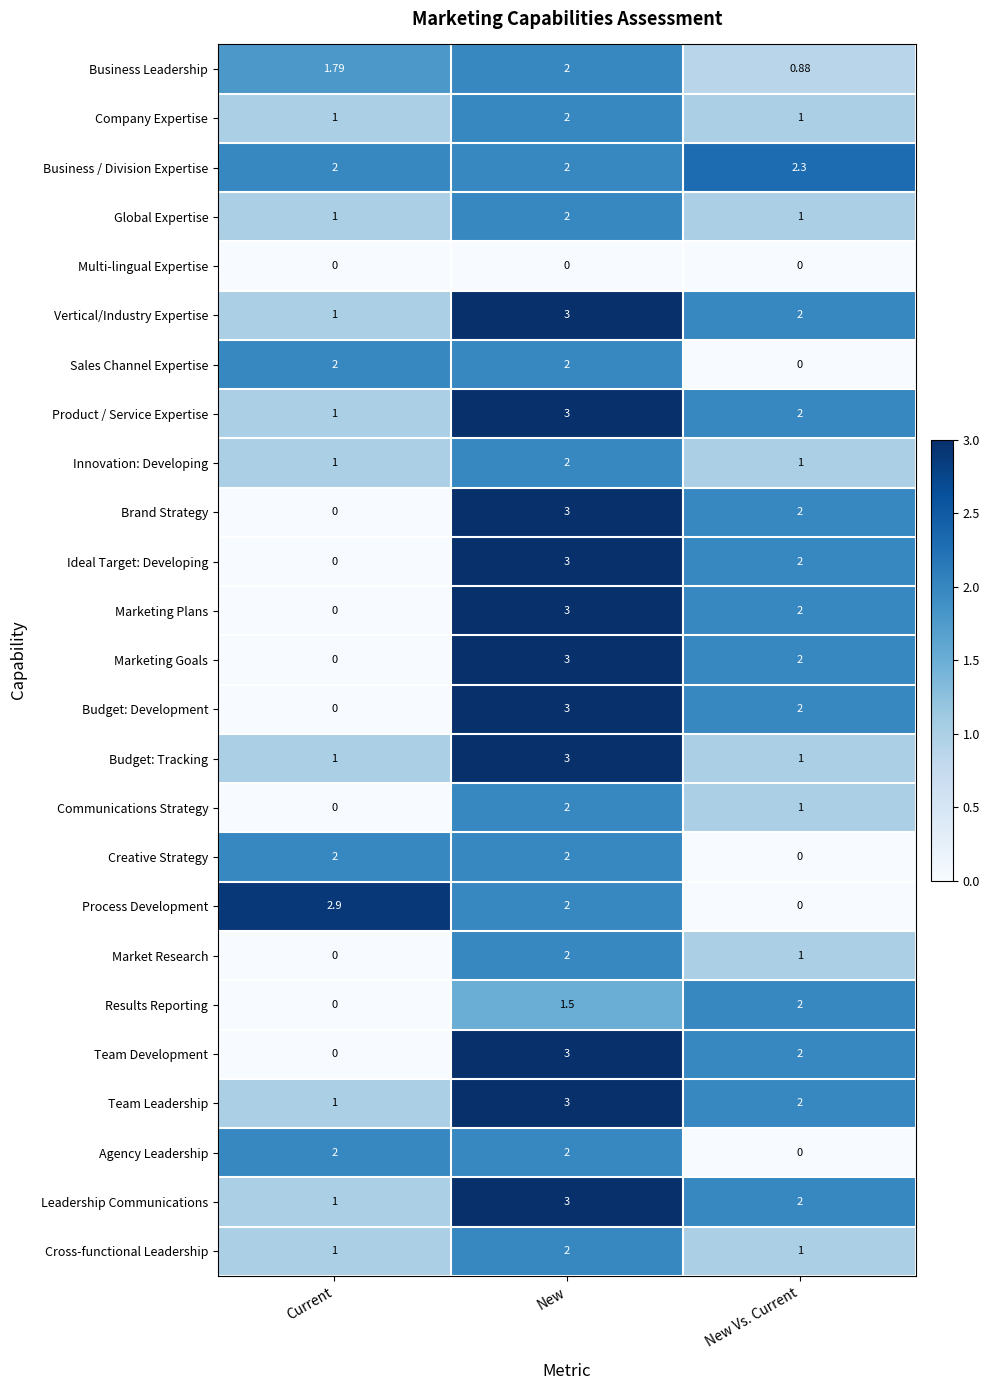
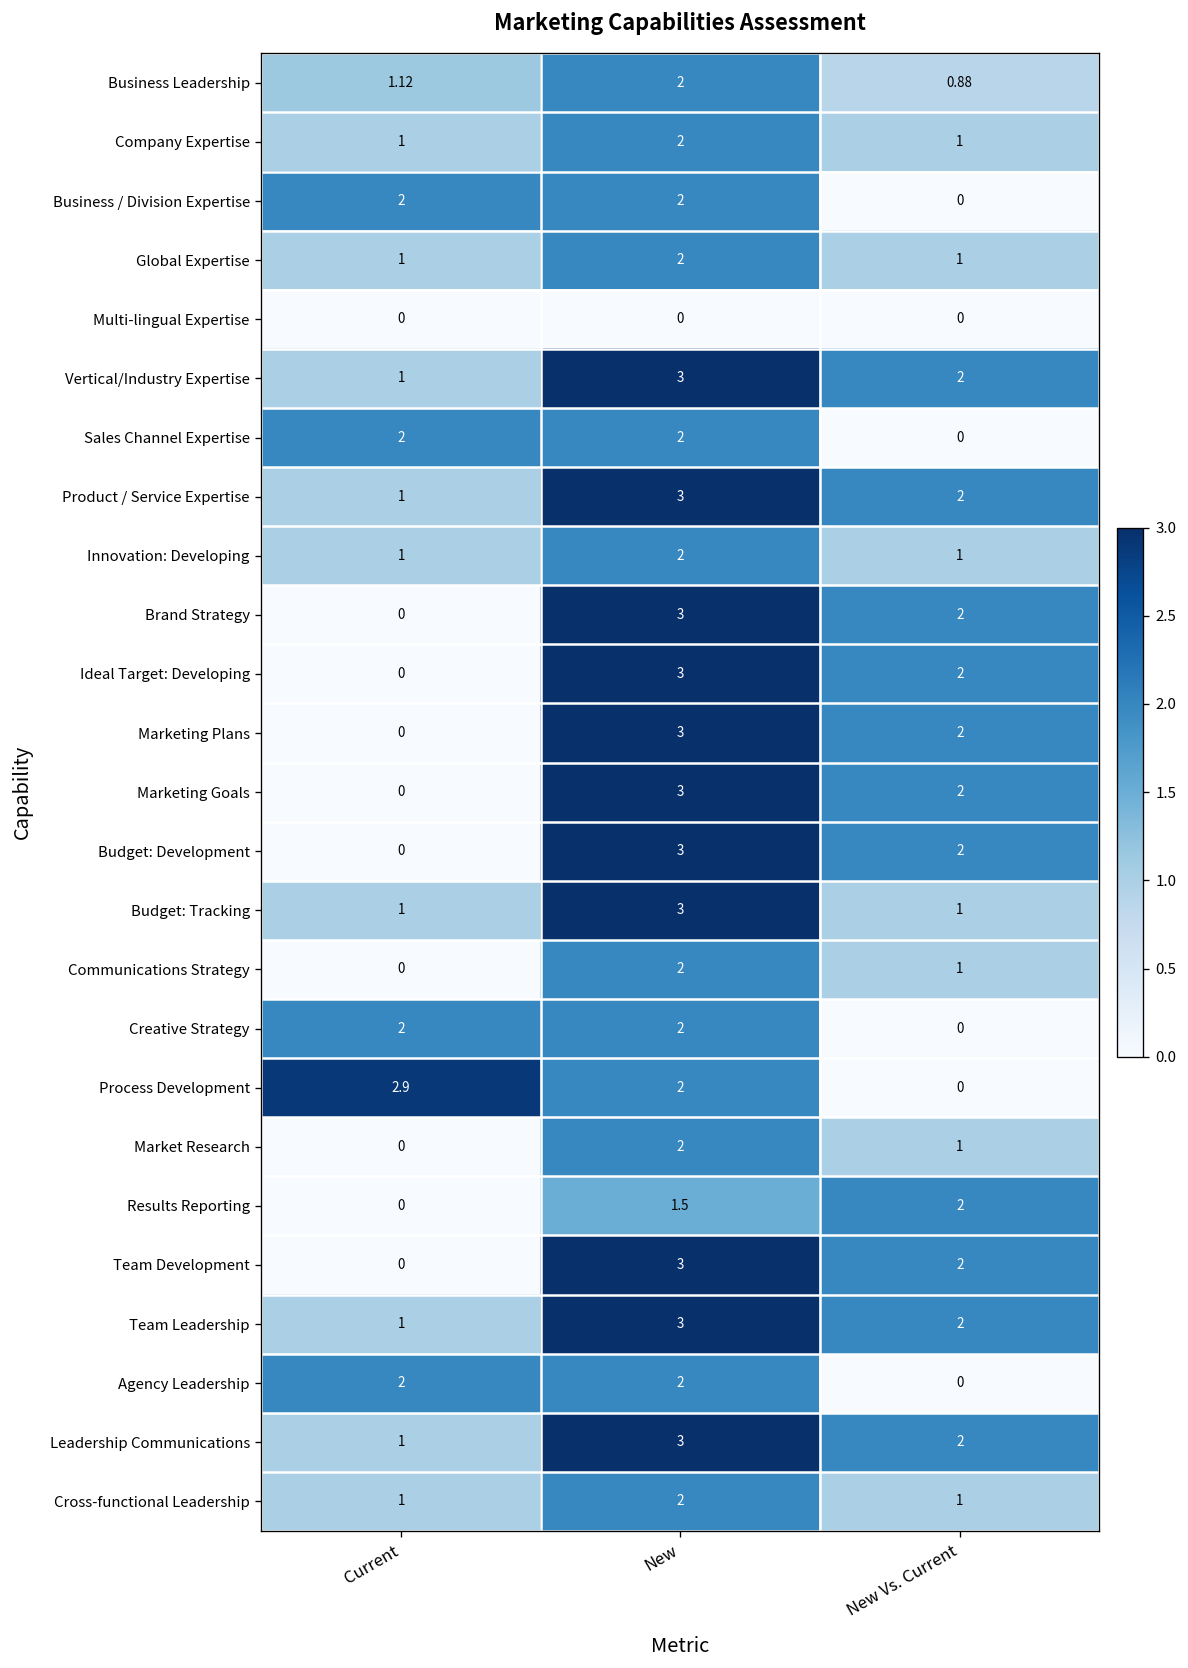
  {
    "Business Leadership": {
-     "Current": 1.79,
+     "Current": 1.12,
      "New": 2,
      "New Vs. Current": 0.88
    },
    "Company Expertise": {
      "Current": 1,
      "New": 2,
      "New Vs. Current": 1
    },
    "Business / Division Expertise": {
      "Current": 2,
      "New": 2,
-     "New Vs. Current": 2.3
+     "New Vs. Current": 0
    },
    "Global Expertise": {
      "Current": 1,
      "New": 2,
      "New Vs. Current": 1
    },
    "Multi-lingual Expertise": {
      "Current": 0,
      "New": 0,
      "New Vs. Current": 0
    },
    "Vertical/Industry Expertise": {
      "Current": 1,
      "New": 3,
      "New Vs. Current": 2
    },
    "Sales Channel Expertise": {
      "Current": 2,
      "New": 2,
      "New Vs. Current": 0
    },
    "Product / Service Expertise": {
      "Current": 1,
      "New": 3,
      "New Vs. Current": 2
    },
    "Innovation: Developing": {
      "Current": 1,
      "New": 2,
      "New Vs. Current": 1
    },
    "Brand Strategy": {
      "Current": 0,
      "New": 3,
      "New Vs. Current": 2
    },
    "Ideal Target: Developing": {
      "Current": 0,
      "New": 3,
      "New Vs. Current": 2
    },
    "Marketing Plans": {
      "Current": 0,
      "New": 3,
      "New Vs. Current": 2
    },
    "Marketing Goals": {
      "Current": 0,
      "New": 3,
      "New Vs. Current": 2
    },
    "Budget: Development": {
      "Current": 0,
      "New": 3,
      "New Vs. Current": 2
    },
    "Budget: Tracking": {
      "Current": 1,
      "New": 3,
      "New Vs. Current": 1
    },
    "Communications Strategy": {
      "Current": 0,
      "New": 2,
      "New Vs. Current": 1
    },
    "Creative Strategy": {
      "Current": 2,
      "New": 2,
      "New Vs. Current": 0
    },
    "Process Development": {
      "Current": 2.9,
      "New": 2,
      "New Vs. Current": 0
    },
    "Market Research": {
      "Current": 0,
      "New": 2,
      "New Vs. Current": 1
    },
    "Results Reporting": {
      "Current": 0,
      "New": 1.5,
      "New Vs. Current": 2
    },
    "Team Development": {
      "Current": 0,
      "New": 3,
      "New Vs. Current": 2
    },
    "Team Leadership": {
      "Current": 1,
      "New": 3,
      "New Vs. Current": 2
    },
    "Agency Leadership": {
      "Current": 2,
      "New": 2,
      "New Vs. Current": 0
    },
    "Leadership Communications": {
      "Current": 1,
      "New": 3,
      "New Vs. Current": 2
    },
    "Cross-functional Leadership": {
      "Current": 1,
      "New": 2,
      "New Vs. Current": 1
    }
  }
